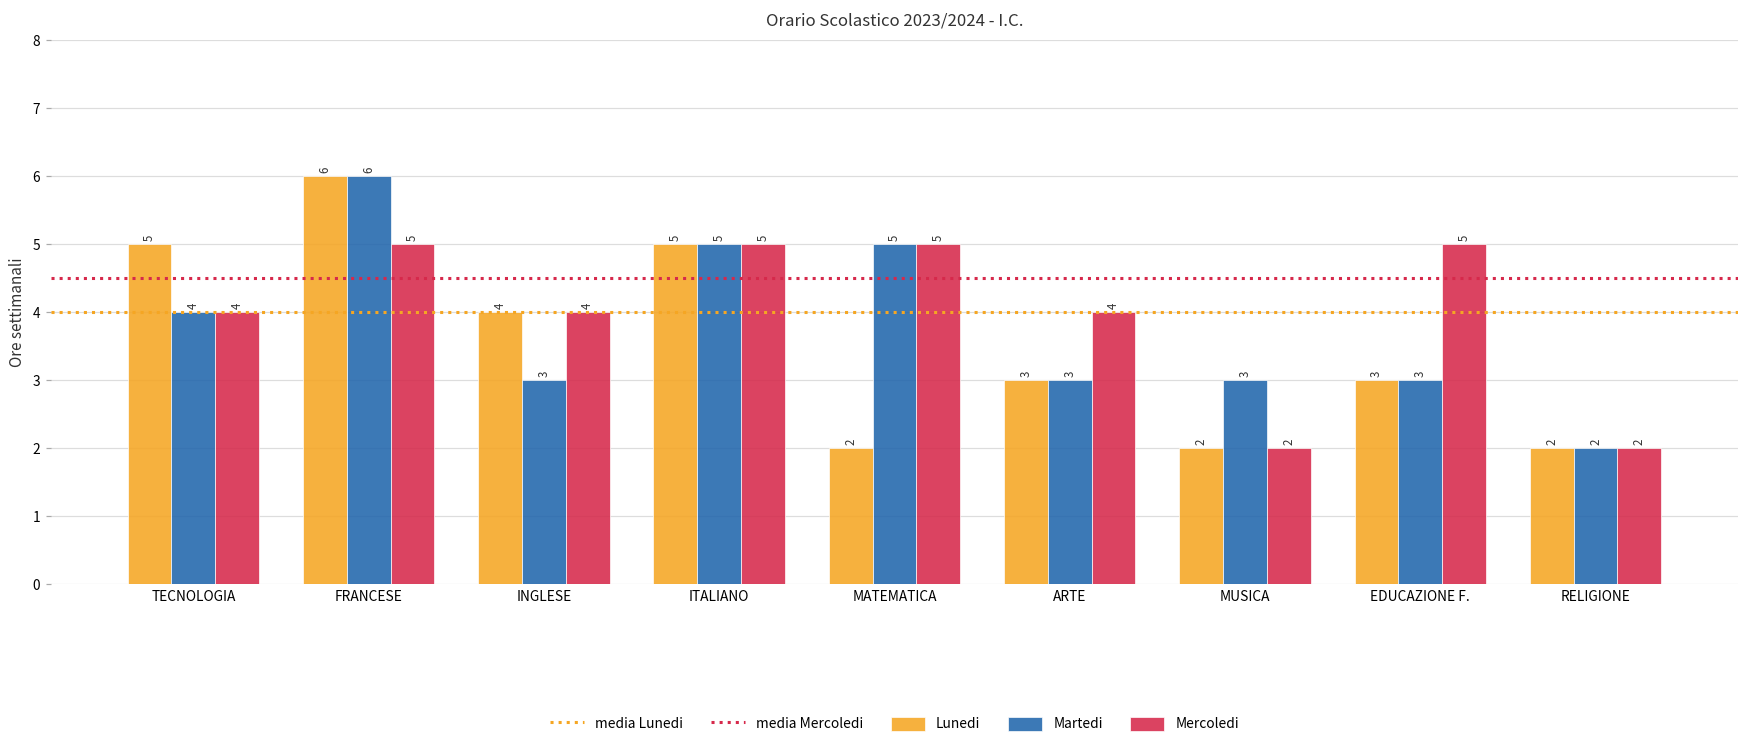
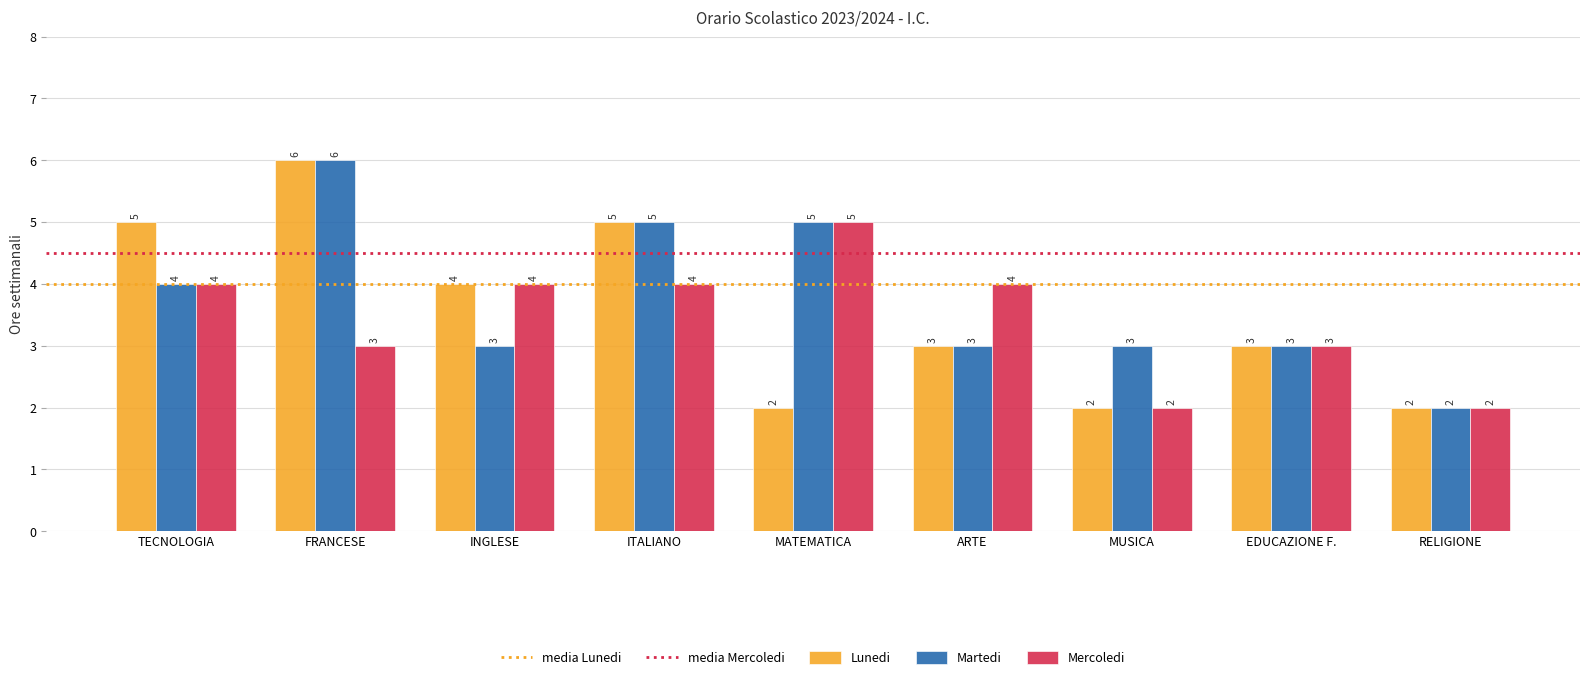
  {
    "Lunedi": {
      "TECNOLOGIA": 5,
      "FRANCESE": 6,
      "INGLESE": 4,
      "ITALIANO": 5,
      "MATEMATICA": 2,
      "ARTE": 3,
      "MUSICA": 2,
      "EDUCAZIONE F.": 3,
      "RELIGIONE": 2
    },
    "Martedi": {
      "TECNOLOGIA": 4,
      "FRANCESE": 6,
      "INGLESE": 3,
      "ITALIANO": 5,
      "MATEMATICA": 5,
      "ARTE": 3,
      "MUSICA": 3,
      "EDUCAZIONE F.": 3,
      "RELIGIONE": 2
    },
    "Mercoledi": {
      "TECNOLOGIA": 4,
-     "FRANCESE": 5,
+     "FRANCESE": 3,
      "INGLESE": 4,
-     "ITALIANO": 5,
+     "ITALIANO": 4,
      "MATEMATICA": 5,
      "ARTE": 4,
      "MUSICA": 2,
-     "EDUCAZIONE F.": 5,
+     "EDUCAZIONE F.": 3,
      "RELIGIONE": 2
    }
  }
